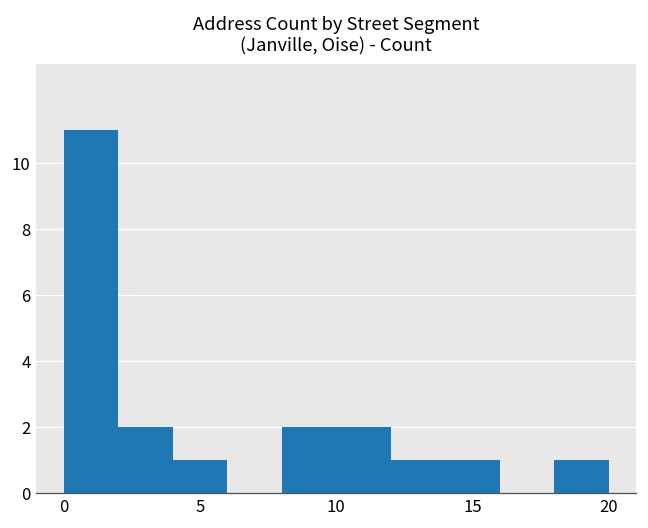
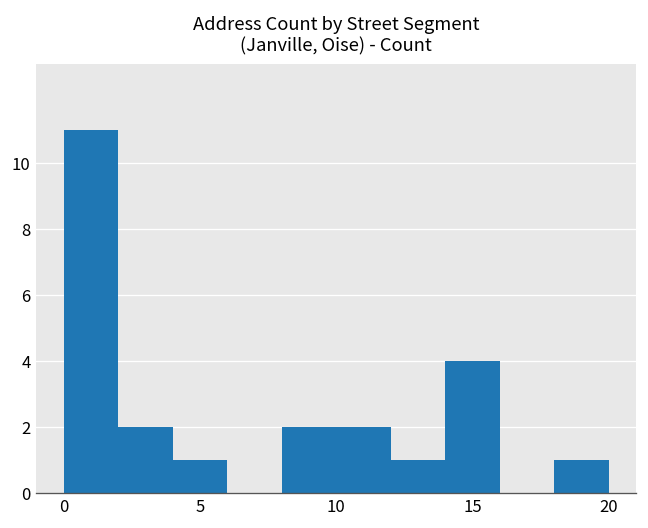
  {
    "5": 1,
-   "15": 1
+   "15": 4
  }
